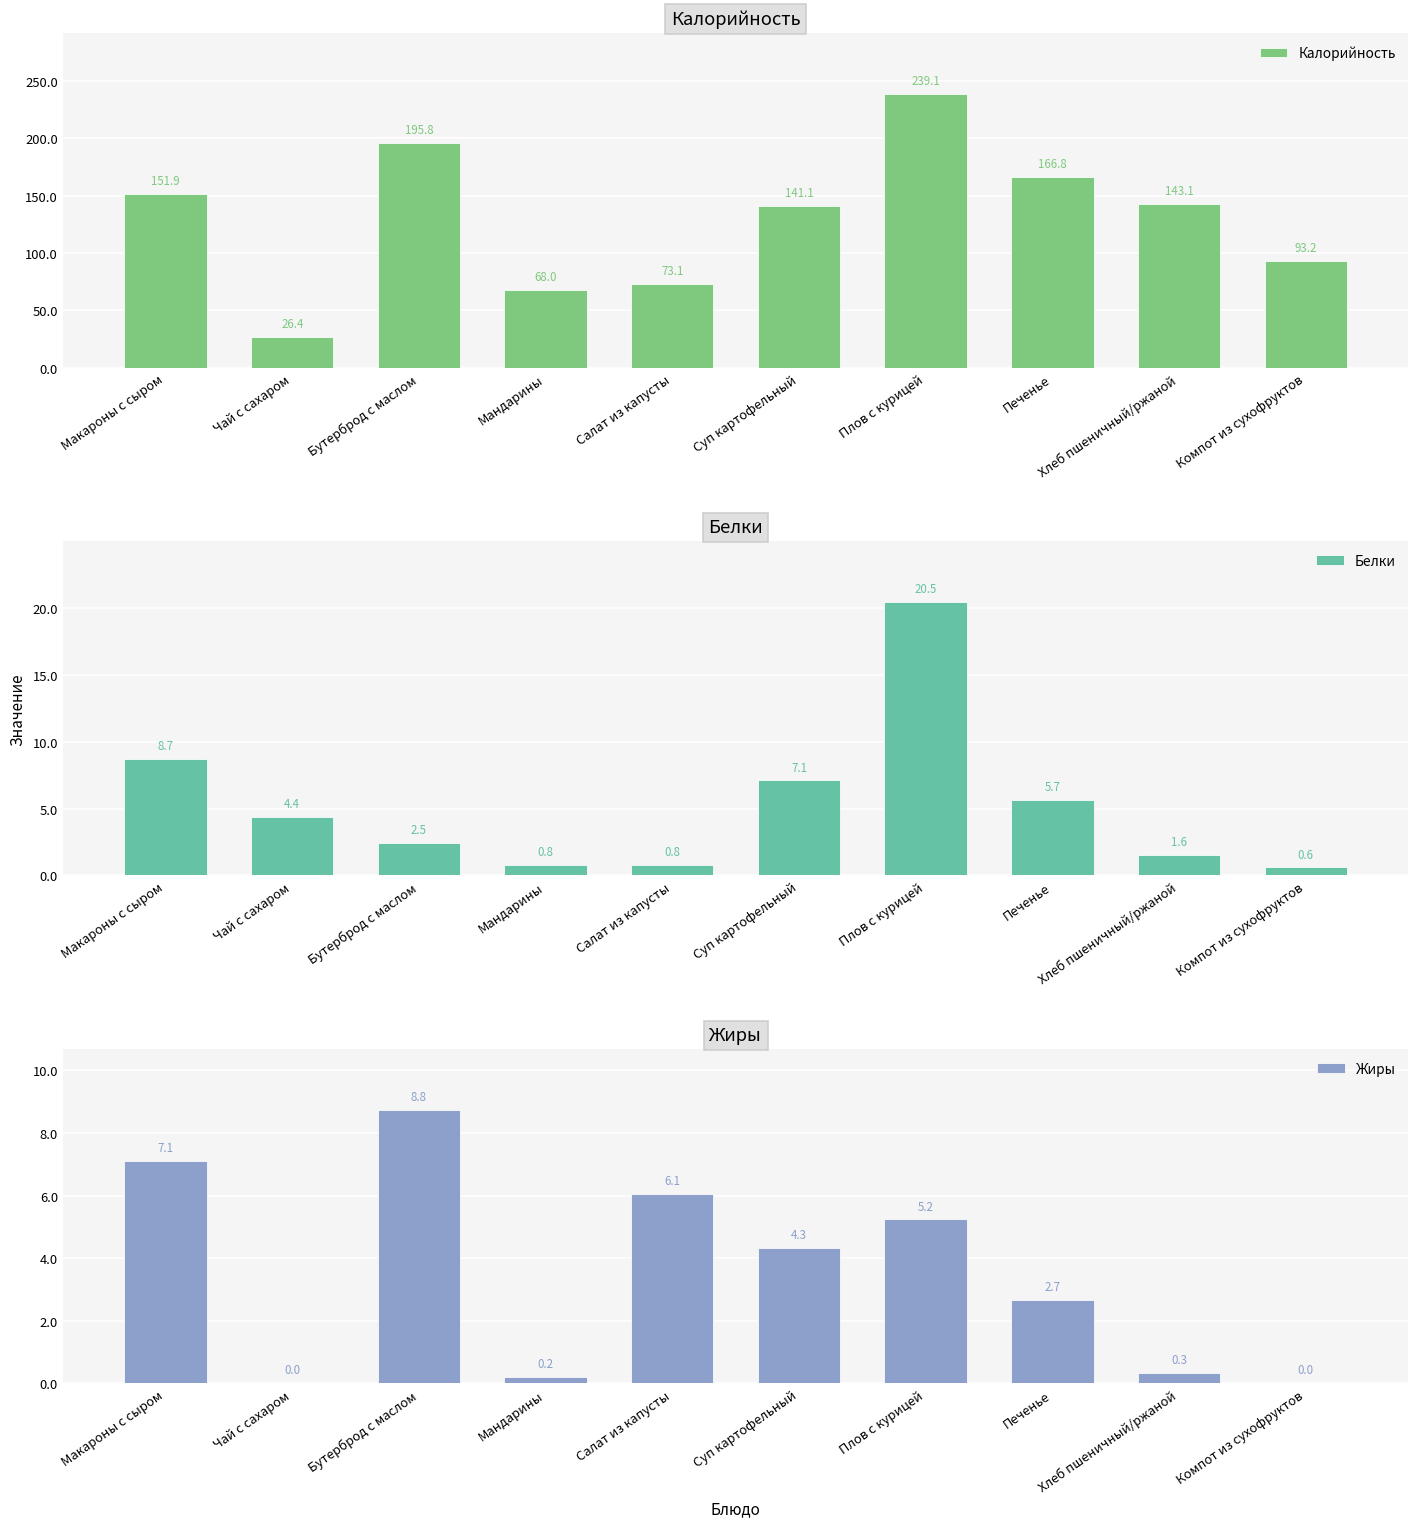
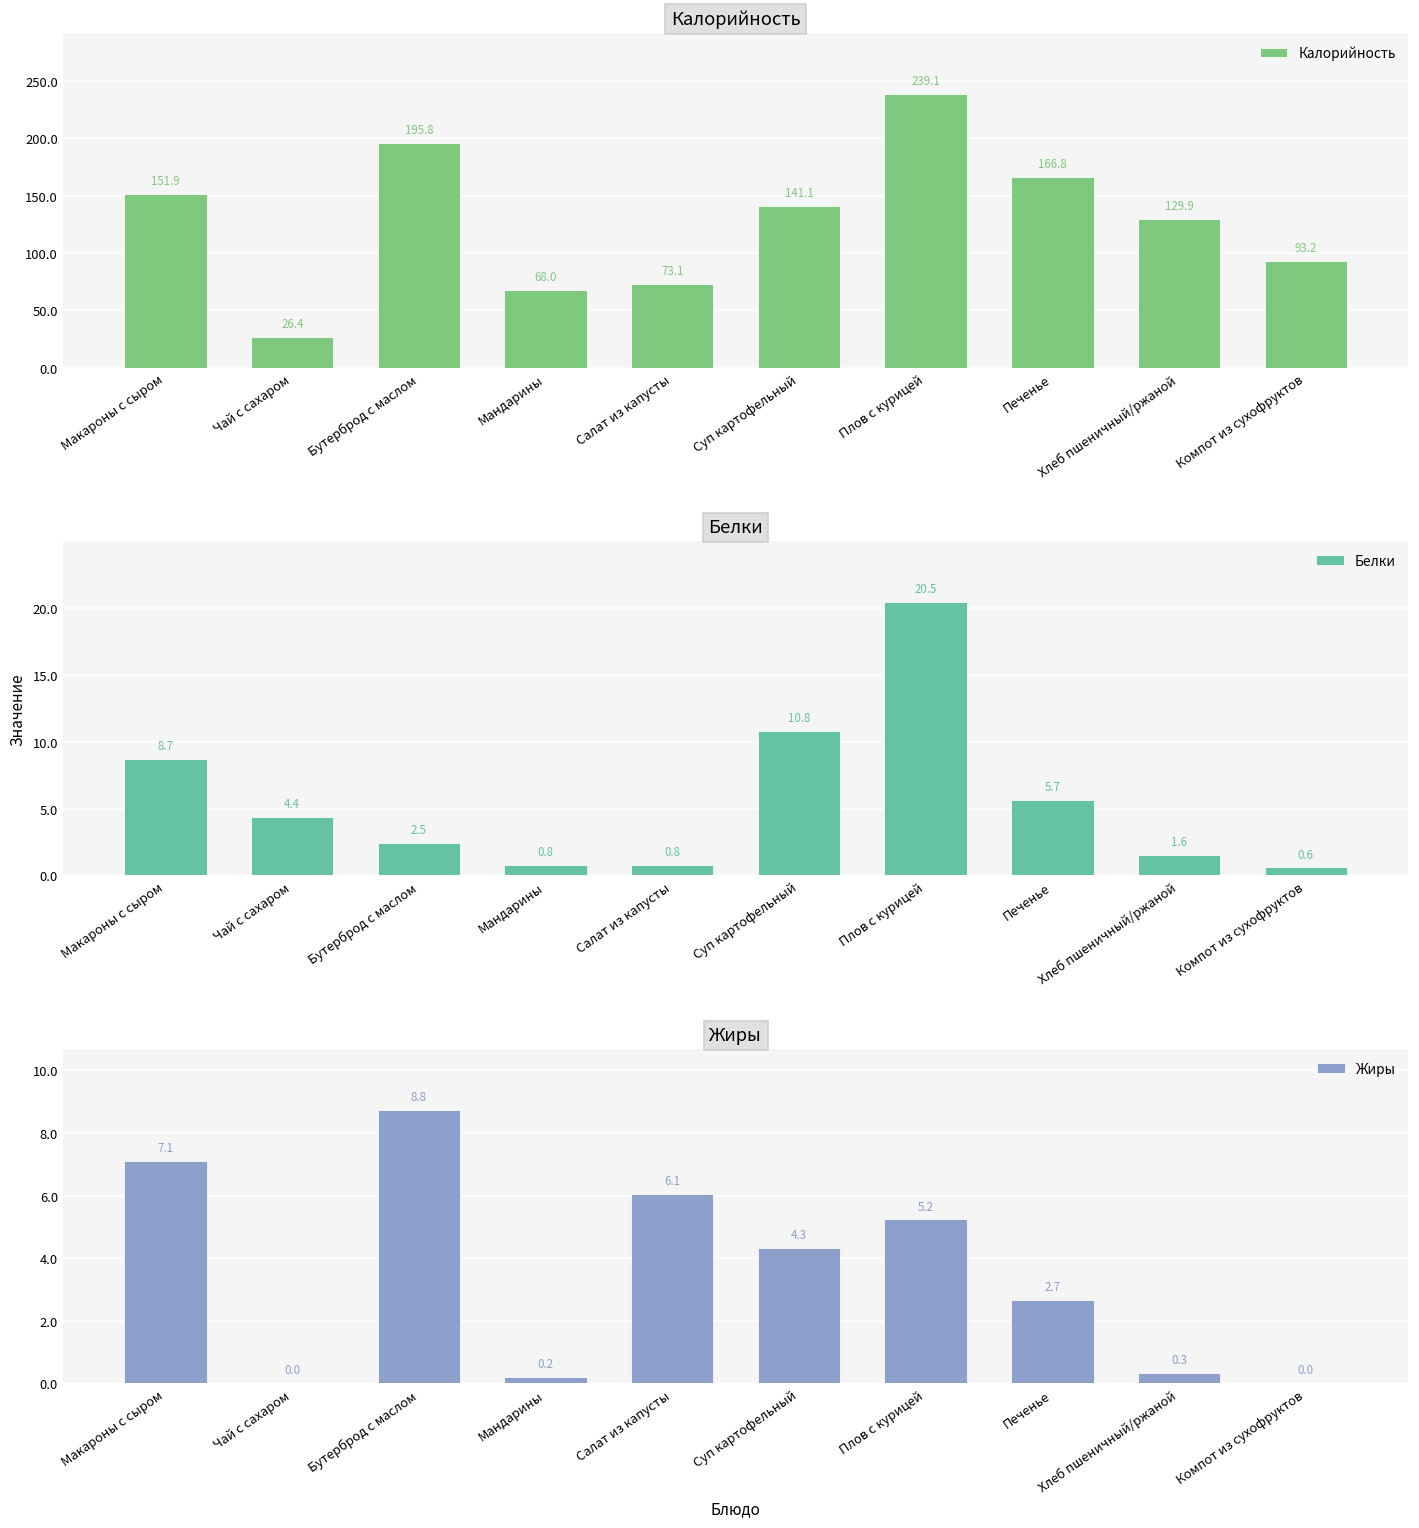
  {
    "Калорийность": {
      "Макароны с сыром": 151.9,
      "Чай с сахаром": 26.4,
      "Бутерброд с маслом": 195.8,
      "Мандарины": 68.0,
      "Салат из капусты": 73.1,
      "Суп картофельный": 141.1,
      "Плов с курицей": 239.1,
      "Печенье": 166.8,
-     "Хлеб пшеничный/ржаной": 143.1,
+     "Хлеб пшеничный/ржаной": 129.9,
      "Компот из сухофруктов": 93.2
    },
    "Белки": {
      "Макароны с сыром": 8.7,
      "Чай с сахаром": 4.4,
      "Бутерброд с маслом": 2.5,
      "Мандарины": 0.8,
      "Салат из капусты": 0.8,
-     "Суп картофельный": 7.1,
+     "Суп картофельный": 10.8,
      "Плов с курицей": 20.5,
      "Печенье": 5.7,
      "Хлеб пшеничный/ржаной": 1.6,
      "Компот из сухофруктов": 0.6
    },
    "Жиры": {
      "Макароны с сыром": 7.1,
      "Чай с сахаром": 0.0,
      "Бутерброд с маслом": 8.8,
      "Мандарины": 0.2,
      "Салат из капусты": 6.1,
      "Суп картофельный": 4.3,
      "Плов с курицей": 5.2,
      "Печенье": 2.7,
      "Хлеб пшеничный/ржаной": 0.3,
      "Компот из сухофруктов": 0.0
    }
  }
